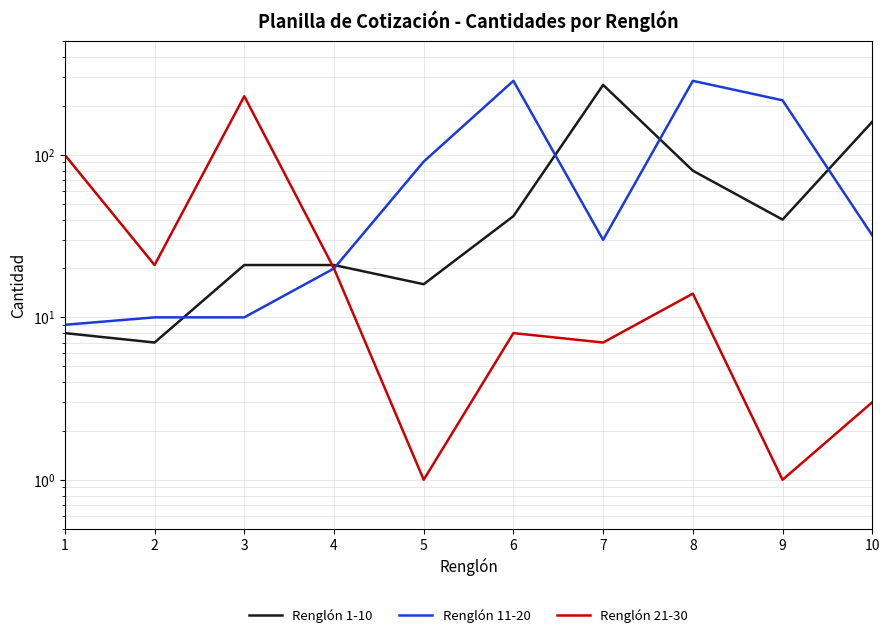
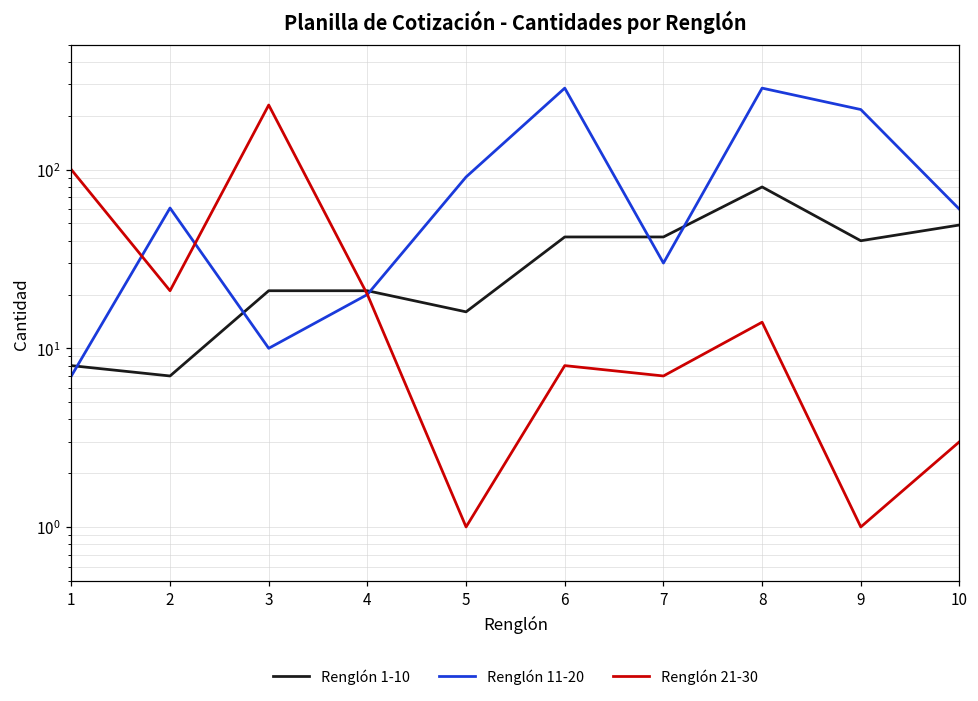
  {
    "Renglón 1-10": {
      "1": 8,
      "2": 7,
      "3": 21,
      "4": 21,
      "5": 16,
      "6": 42,
-     "7": 270,
+     "7": 42,
      "8": 80,
      "9": 40,
-     "10": 160
+     "10": 49
    },
    "Renglón 11-20": {
-     "1": 9,
-     "2": 10,
+     "1": 7,
+     "2": 61,
      "3": 10,
      "5": 90,
      "6": 290,
      "7": 30,
      "8": 290,
      "9": 220,
-     "10": 32
+     "10": 60
    },
    "Renglón 21-30": {
      "1": 100,
      "2": 21,
      "3": 230,
      "5": 1,
      "6": 8,
      "7": 7,
      "8": 14,
      "9": 1,
      "10": 3
    }
  }
